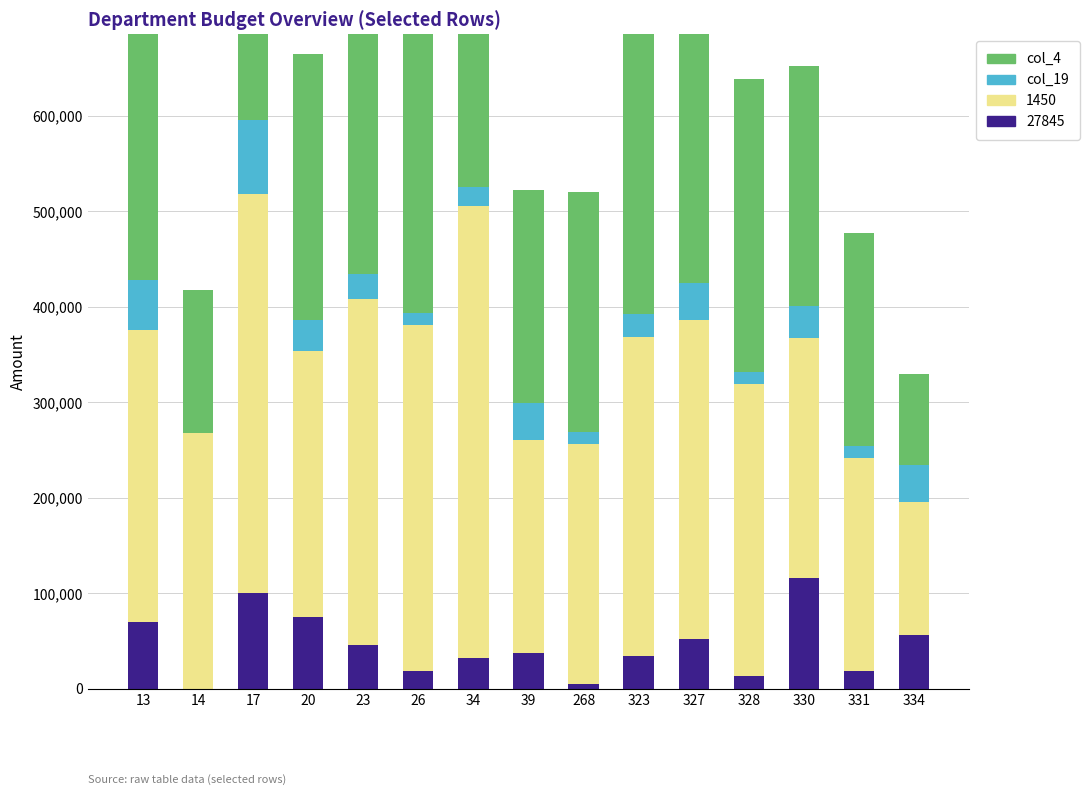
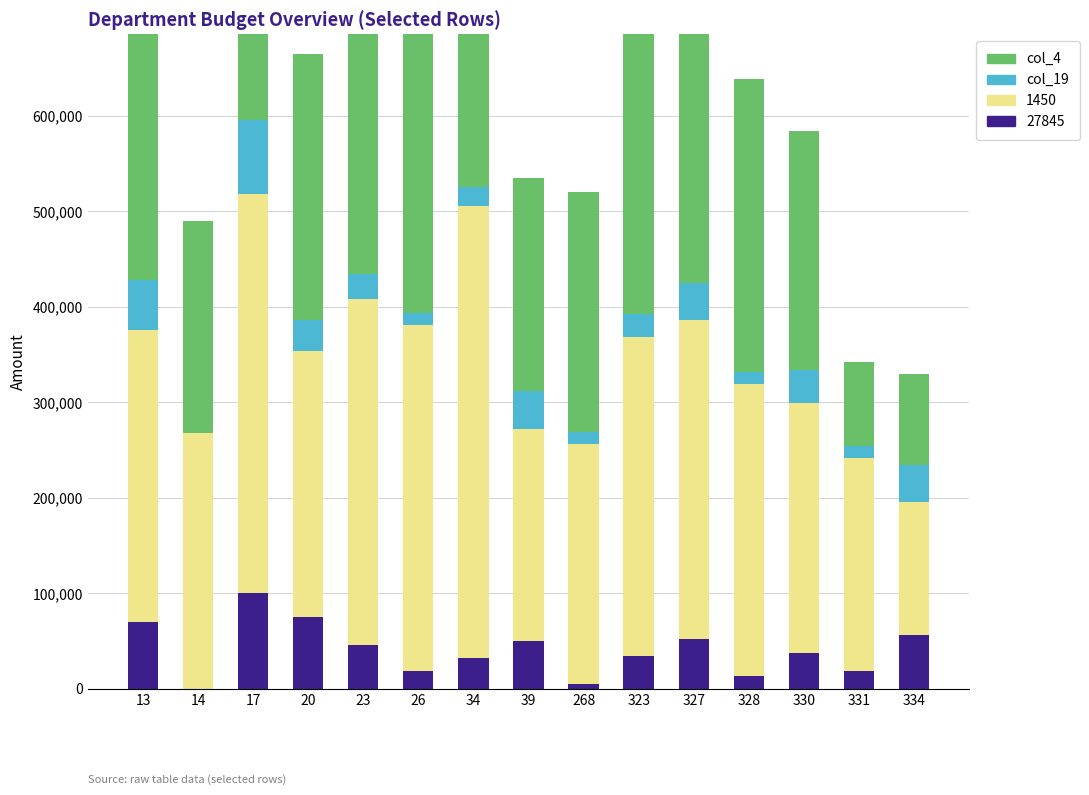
  {
    "27845": {
      "13": "70,000",
      "14": "0",
      "17": "100,000",
      "20": "80,000",
      "23": "50,000",
      "26": "20,000",
      "34": "30,000",
-     "39": "40,000",
+     "39": "50,000",
      "268": "10,000",
      "323": "30,000",
      "327": "50,000",
      "328": "10,000",
-     "330": "120,000",
+     "330": "40,000",
      "331": "20,000",
      "334": "60,000"
    },
    "1450": {
      "13": "310,000",
      "14": "270,000",
      "17": "420,000",
      "20": "280,000",
      "23": "360,000",
      "26": "360,000",
      "34": "470,000",
      "39": "220,000",
      "268": "250,000",
      "323": "330,000",
      "327": "330,000",
      "328": "310,000",
-     "330": "250,000",
+     "330": "260,000",
      "331": "220,000",
      "334": "140,000"
    },
    "col_19": {
      "13": "50,000",
      "14": "0",
      "17": "80,000",
      "20": "30,000",
      "23": "30,000",
      "26": "10,000",
      "34": "20,000",
      "39": "40,000",
      "268": "10,000",
      "323": "20,000",
      "327": "40,000",
      "328": "10,000",
      "330": "30,000",
      "331": "10,000",
      "334": "40,000"
    },
    "col_4": {
-     "14": "150,000",
+     "14": "220,000",
      "20": "280,000",
      "39": "220,000",
      "268": "250,000",
      "328": "310,000",
      "330": "250,000",
-     "331": "220,000",
+     "331": "90,000",
      "334": "100,000"
    }
  }
